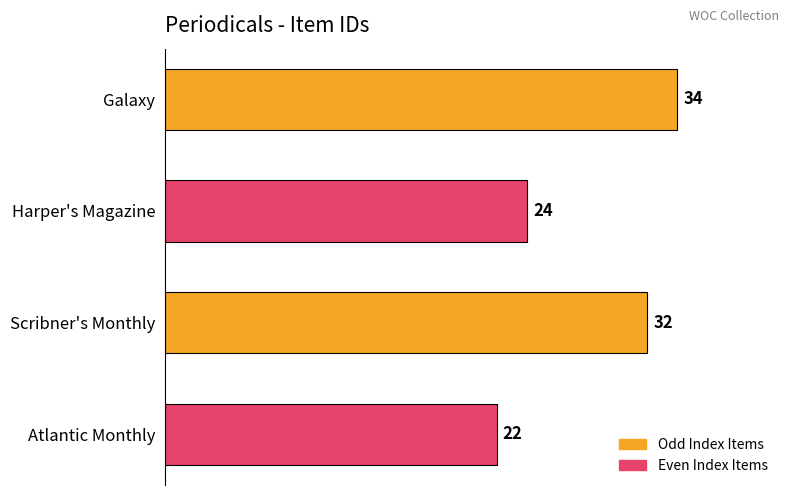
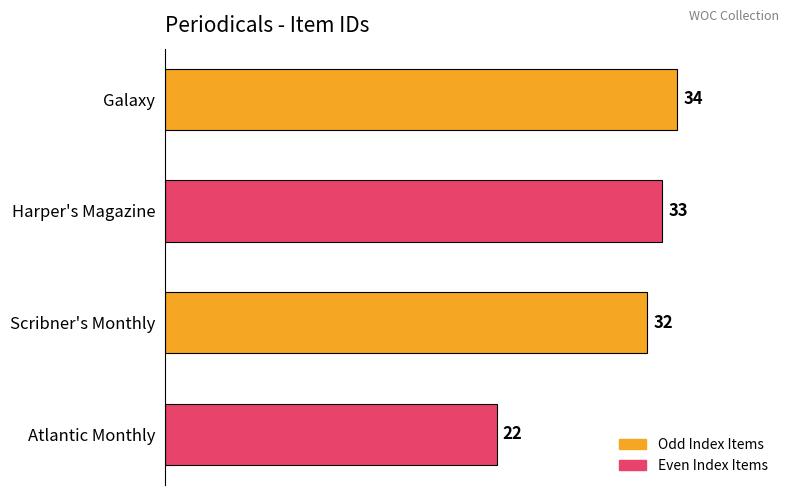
  {
    "Galaxy": 34,
-   "Harper's Magazine": 24,
+   "Harper's Magazine": 33,
    "Scribner's Monthly": 32,
    "Atlantic Monthly": 22
  }
